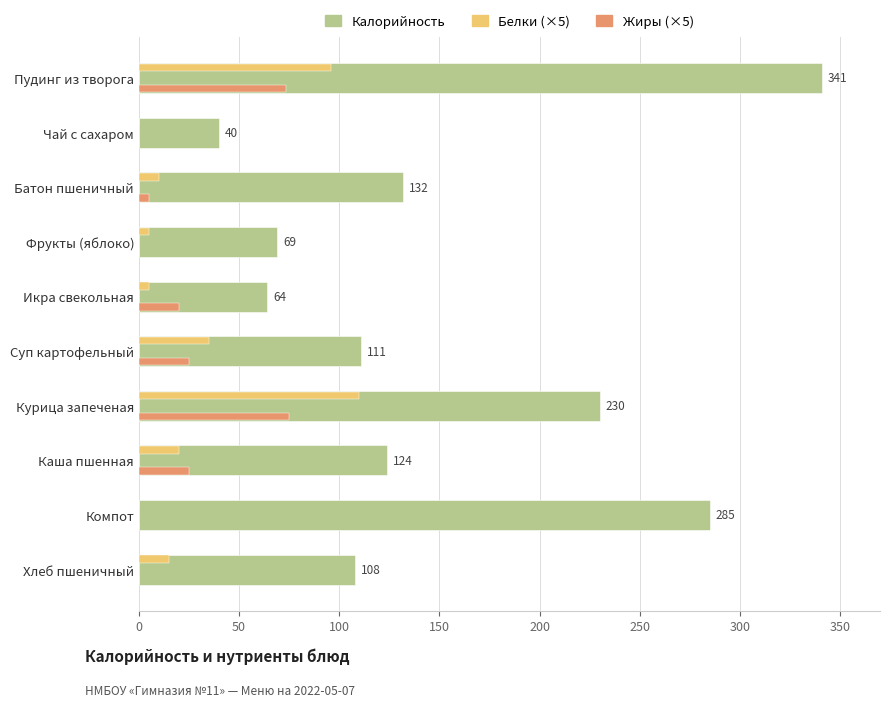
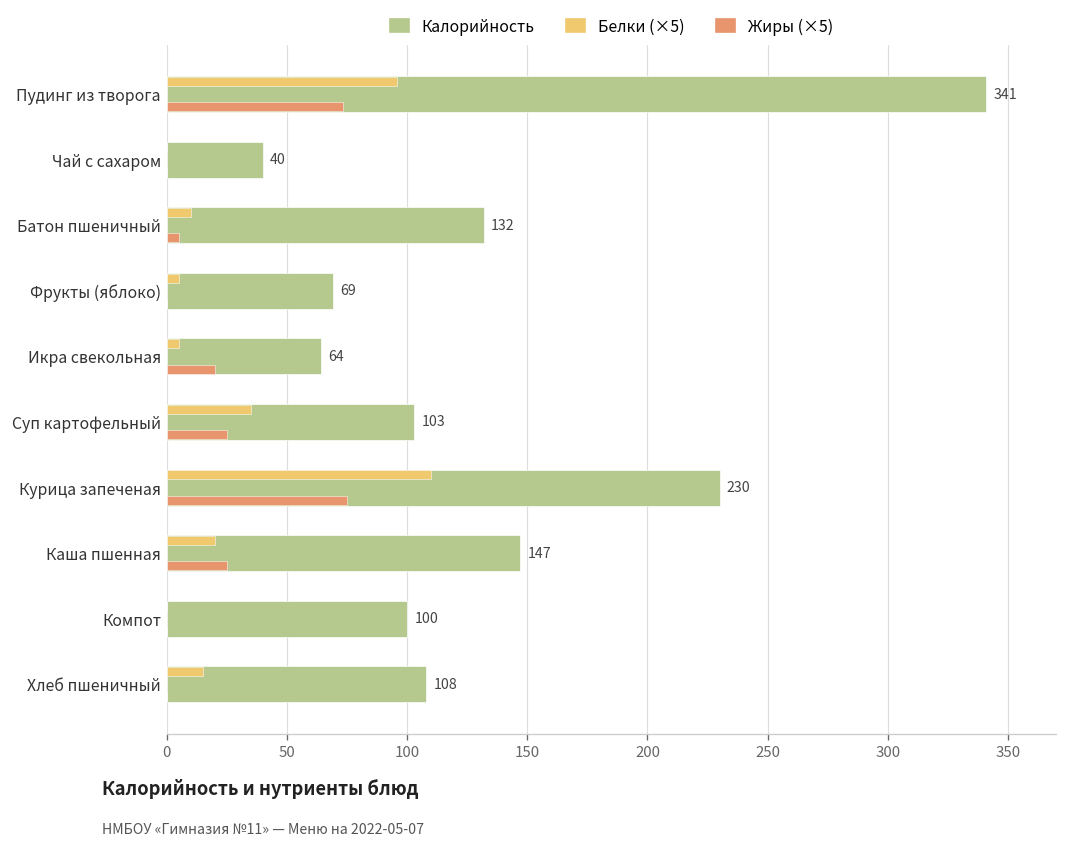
  {
    "Калорийность": {
      "Пудинг из творога": 341,
      "Чай с сахаром": 40,
      "Батон пшеничный": 132,
      "Фрукты (яблоко)": 69,
      "Икра свекольная": 64,
-     "Суп картофельный": 111,
+     "Суп картофельный": 103,
      "Курица запеченая": 230,
-     "Каша пшенная": 124,
-     "Компот": 285,
+     "Каша пшенная": 147,
+     "Компот": 100,
      "Хлеб пшеничный": 108
    }
  }
